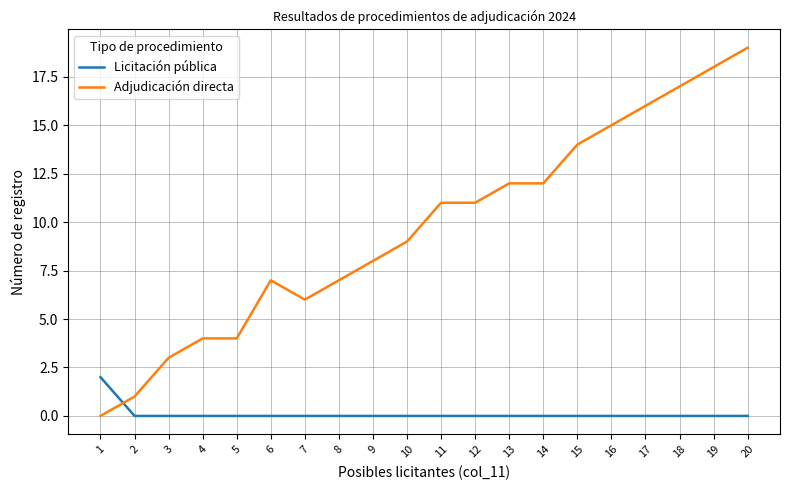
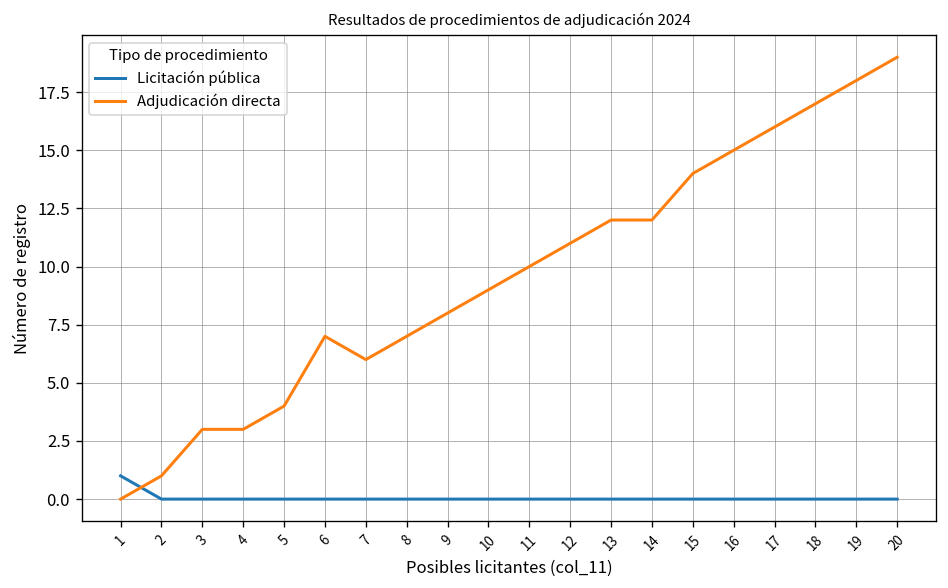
  {
    "Licitación pública": {
-     "1": 2,
+     "1": 1,
      "2": 0,
      "3": 0,
      "4": 0,
      "5": 0,
      "6": 0,
      "7": 0,
      "8": 0,
      "9": 0,
      "10": 0,
      "11": 0,
      "12": 0,
      "13": 0,
      "14": 0,
      "15": 0,
      "16": 0,
      "17": 0,
      "18": 0,
      "19": 0,
      "20": 0
    },
    "Adjudicación directa": {
      "1": 0,
      "2": 1,
      "3": 3,
-     "4": 4,
+     "4": 3,
      "5": 4,
      "6": 7,
      "7": 6,
      "8": 7,
      "9": 8,
      "10": 9,
-     "11": 11,
+     "11": 10,
      "12": 11,
      "13": 12,
      "14": 12,
      "15": 14,
      "16": 15,
      "17": 16,
      "18": 17,
      "19": 18,
      "20": 19
    }
  }
